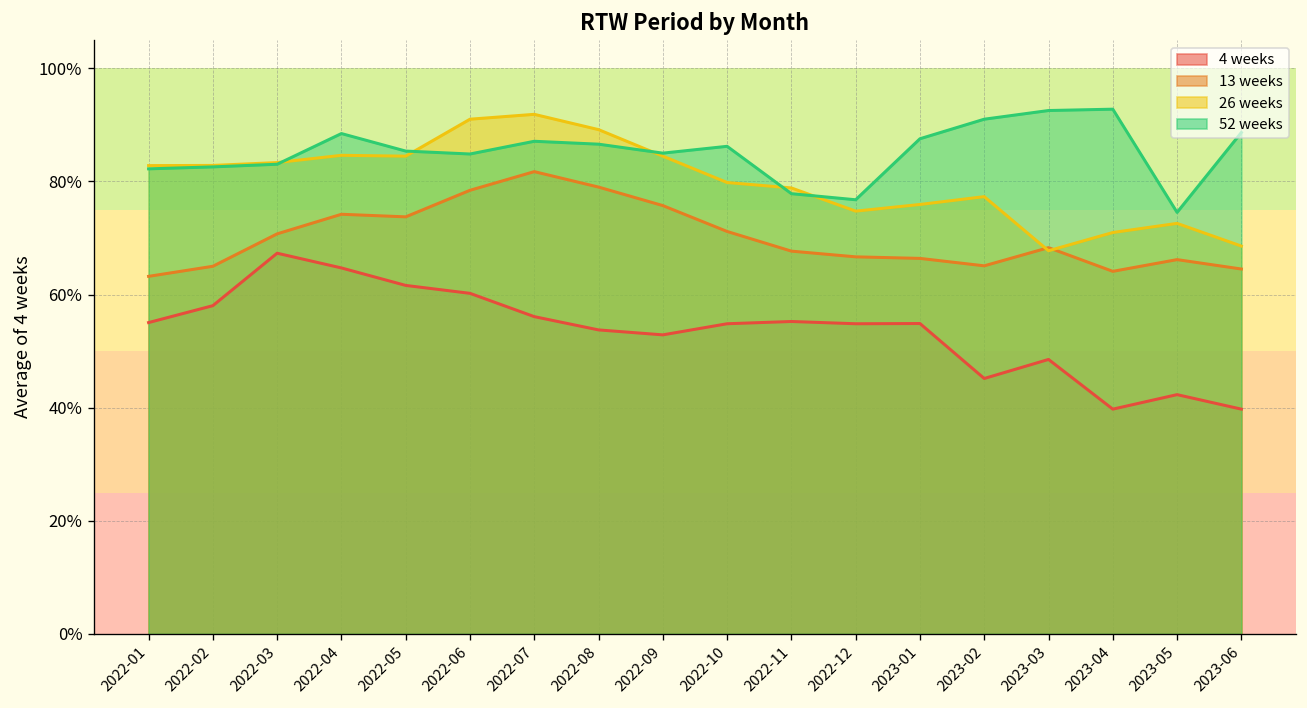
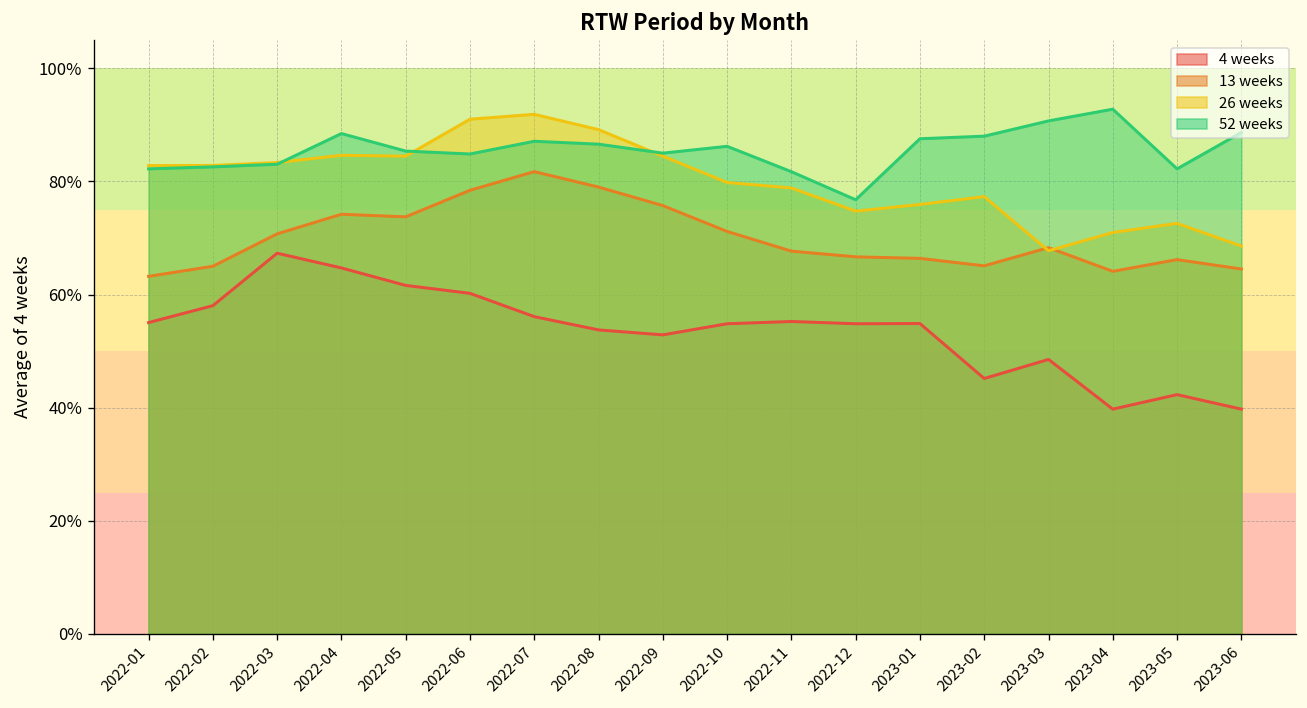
  {
    "52 weeks": {
      "2022-01": "82%",
      "2022-04": "88%",
      "2022-05": "85%",
      "2022-06": "85%",
      "2022-07": "87%",
      "2022-08": "87%",
      "2022-10": "86%",
-     "2022-11": "78%",
+     "2022-11": "82%",
      "2022-12": "77%",
      "2023-01": "88%",
-     "2023-02": "91%",
-     "2023-03": "93%",
+     "2023-02": "88%",
+     "2023-03": "91%",
      "2023-04": "93%",
-     "2023-05": "75%"
+     "2023-05": "82%"
    }
  }
